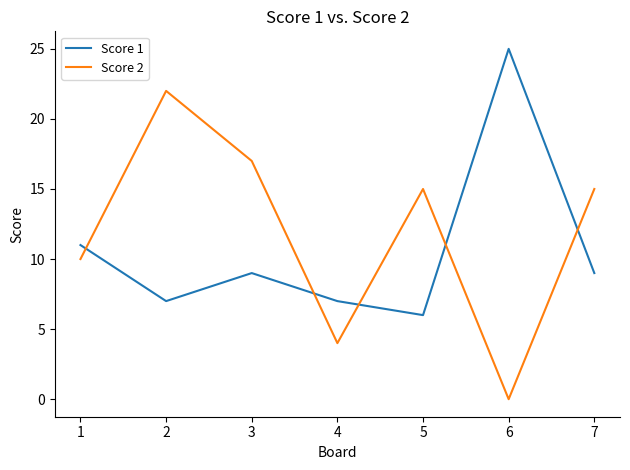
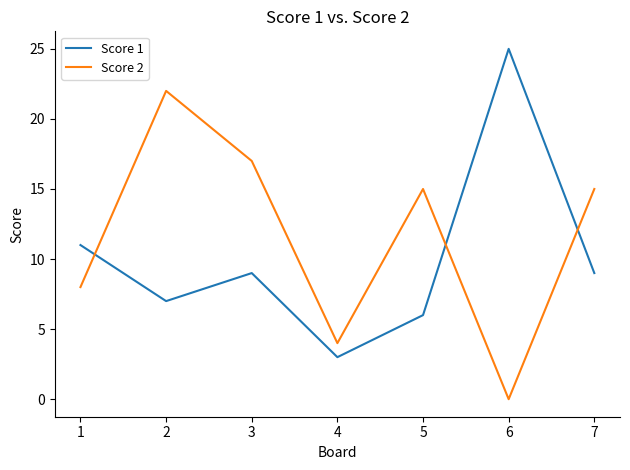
  {
    "Score 1": {
      "1": 11,
      "2": 7,
      "3": 9,
-     "4": 7,
+     "4": 3,
      "5": 6,
      "6": 25,
      "7": 9
    },
    "Score 2": {
-     "1": 10,
+     "1": 8,
      "2": 22,
      "3": 17,
      "4": 4,
      "5": 15,
      "6": 0,
      "7": 15
    }
  }
